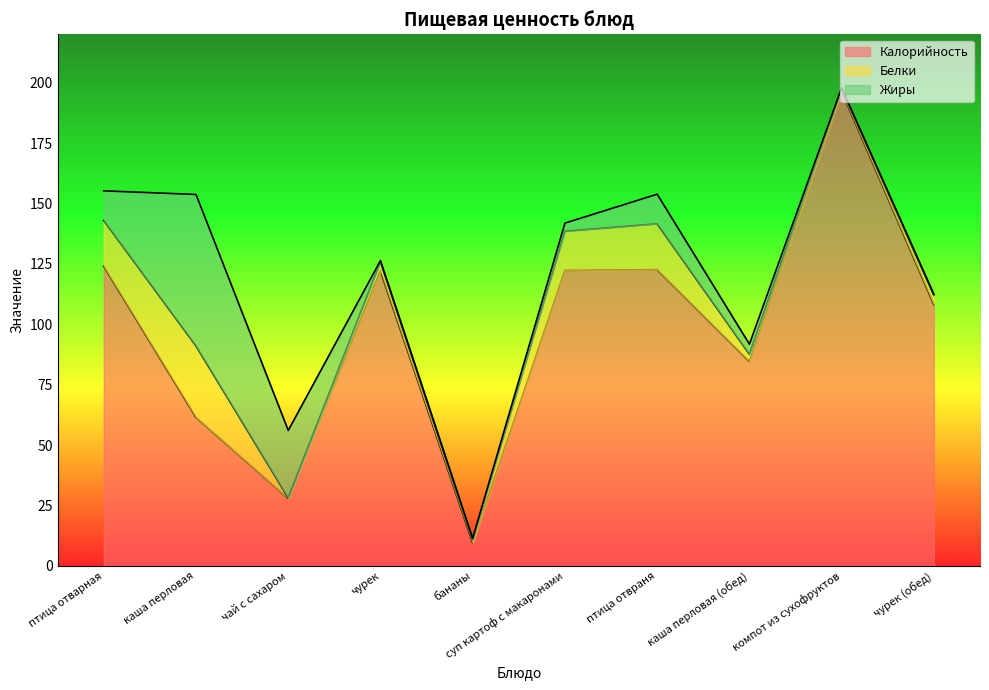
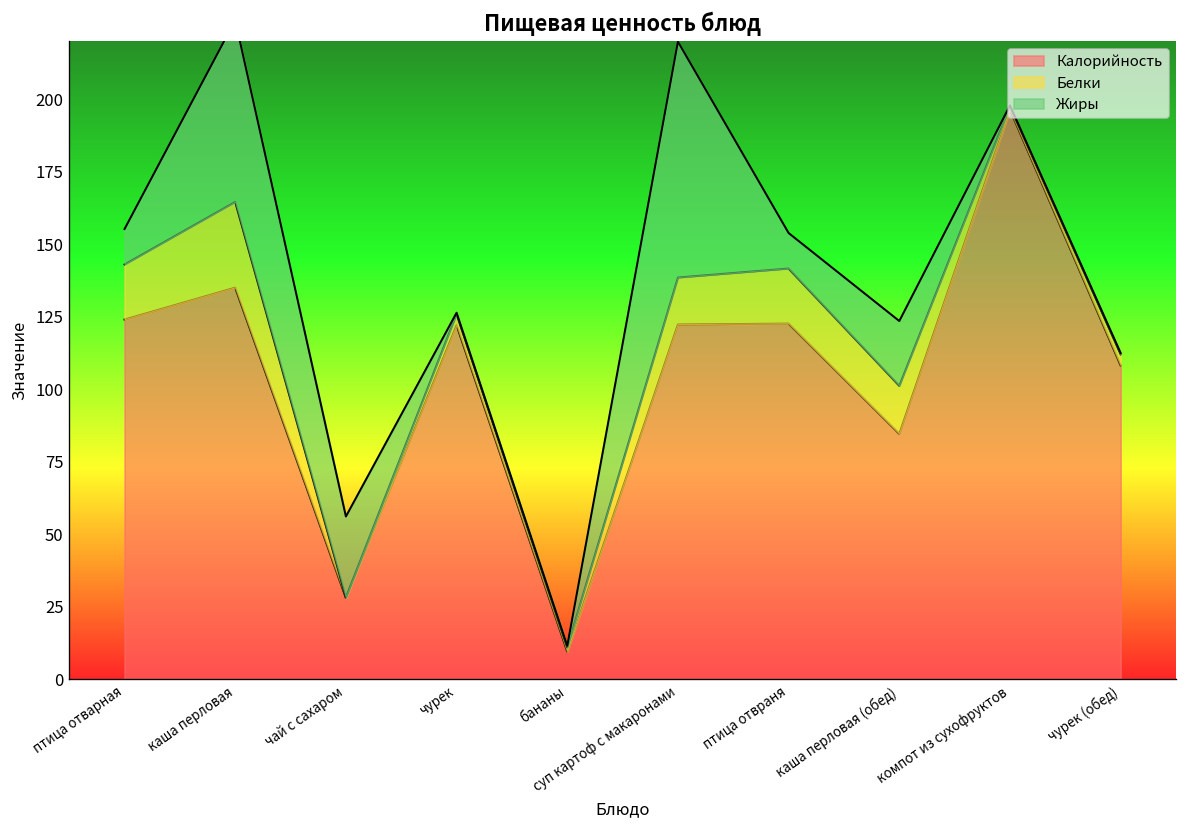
  {
    "Калорийность": {
      "птица отварная": 124,
-     "каша перловая": 62,
+     "каша перловая": 135,
      "чурек": 122,
      "бананы": 10,
      "суп картоф с макаронами": 122,
      "птица отвраня": 123,
      "каша перловая (обед)": 85,
      "чурек (обед)": 108
    },
    "Белки": {
      "птица отварная": 19,
      "каша перловая": 30,
      "суп картоф с макаронами": 16,
      "птица отвраня": 19,
-     "каша перловая (обед)": 3
+     "каша перловая (обед)": 17
    },
    "Жиры": {
      "птица отварная": 12,
      "чай с сахаром": 28,
-     "суп картоф с макаронами": 3,
+     "суп картоф с макаронами": 81,
      "птица отвраня": 12,
-     "каша перловая (обед)": 4
+     "каша перловая (обед)": 22
    }
  }
